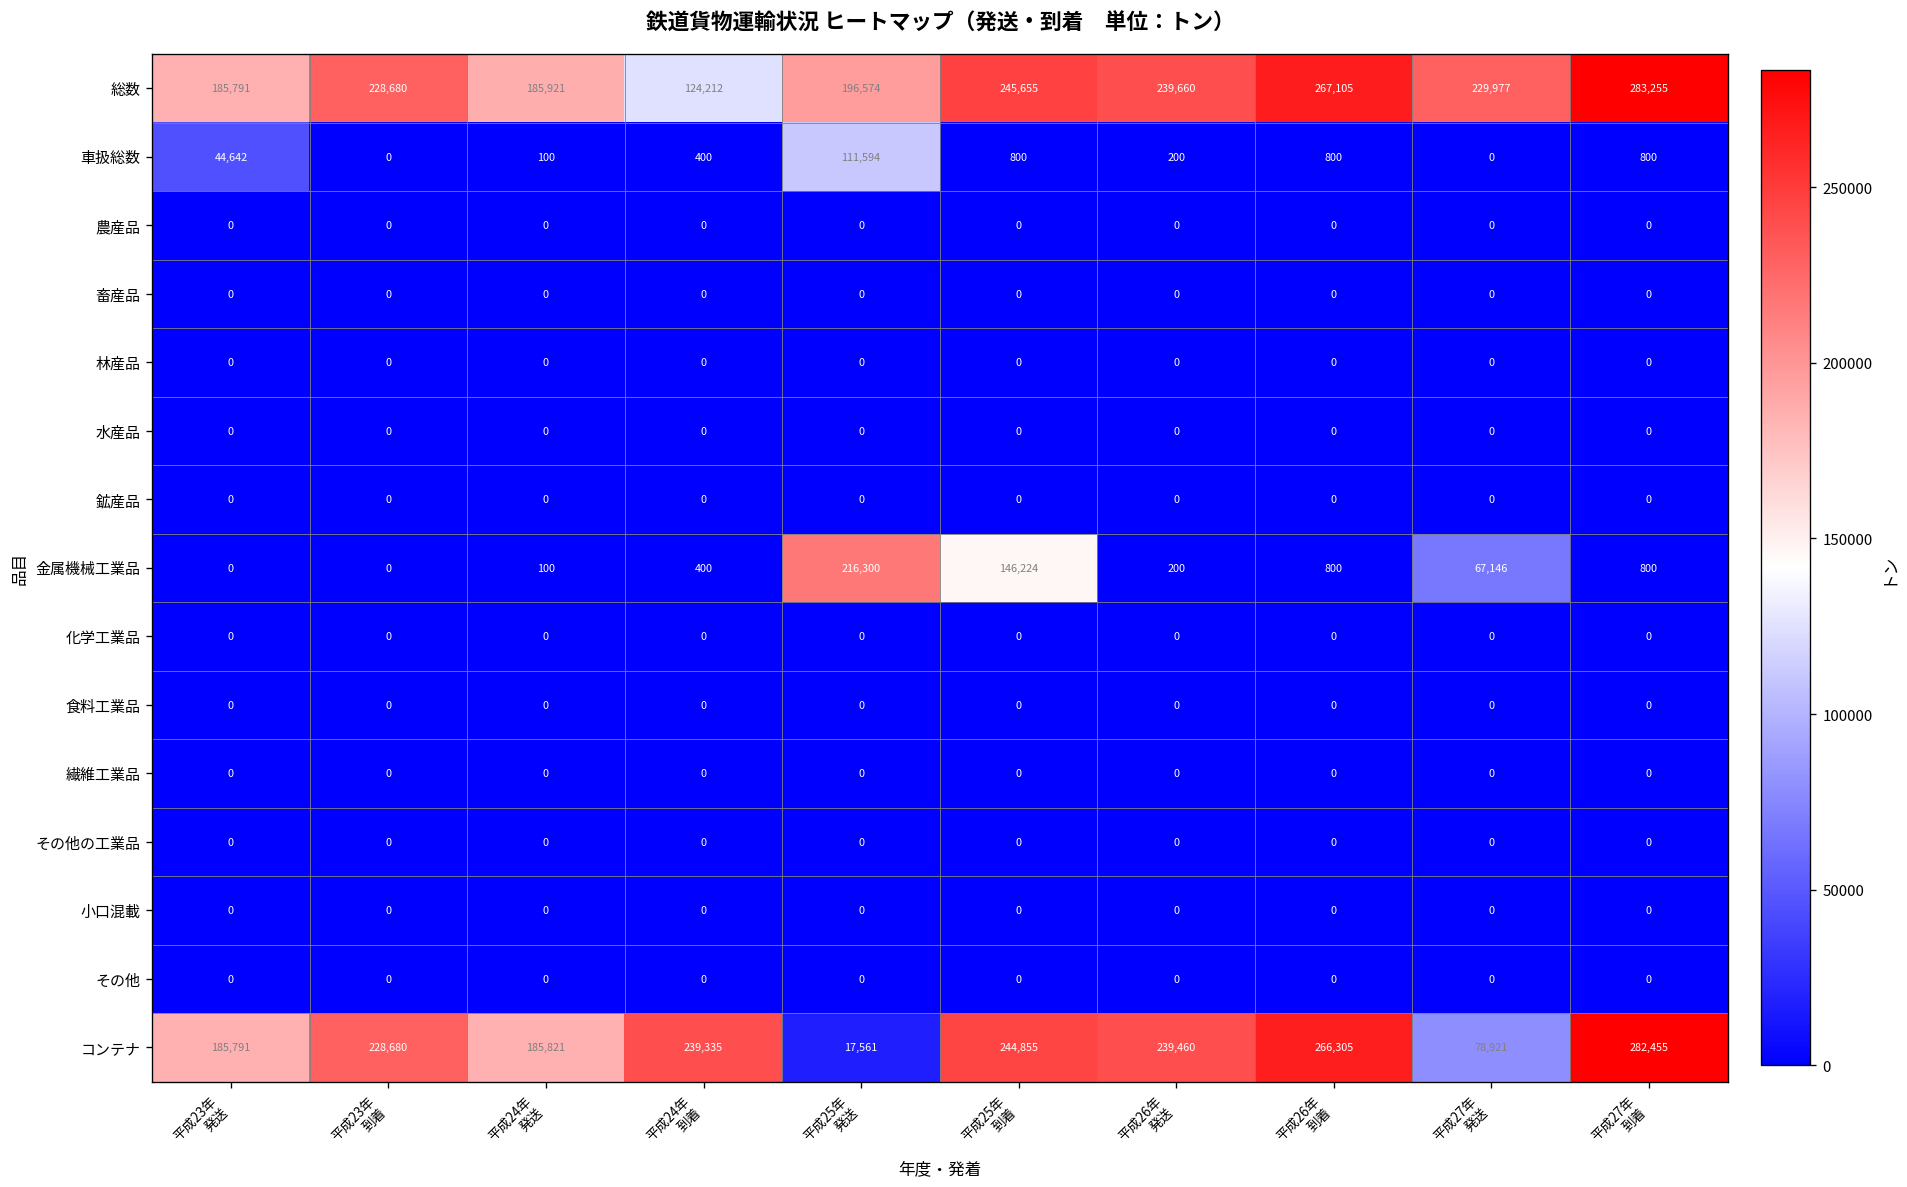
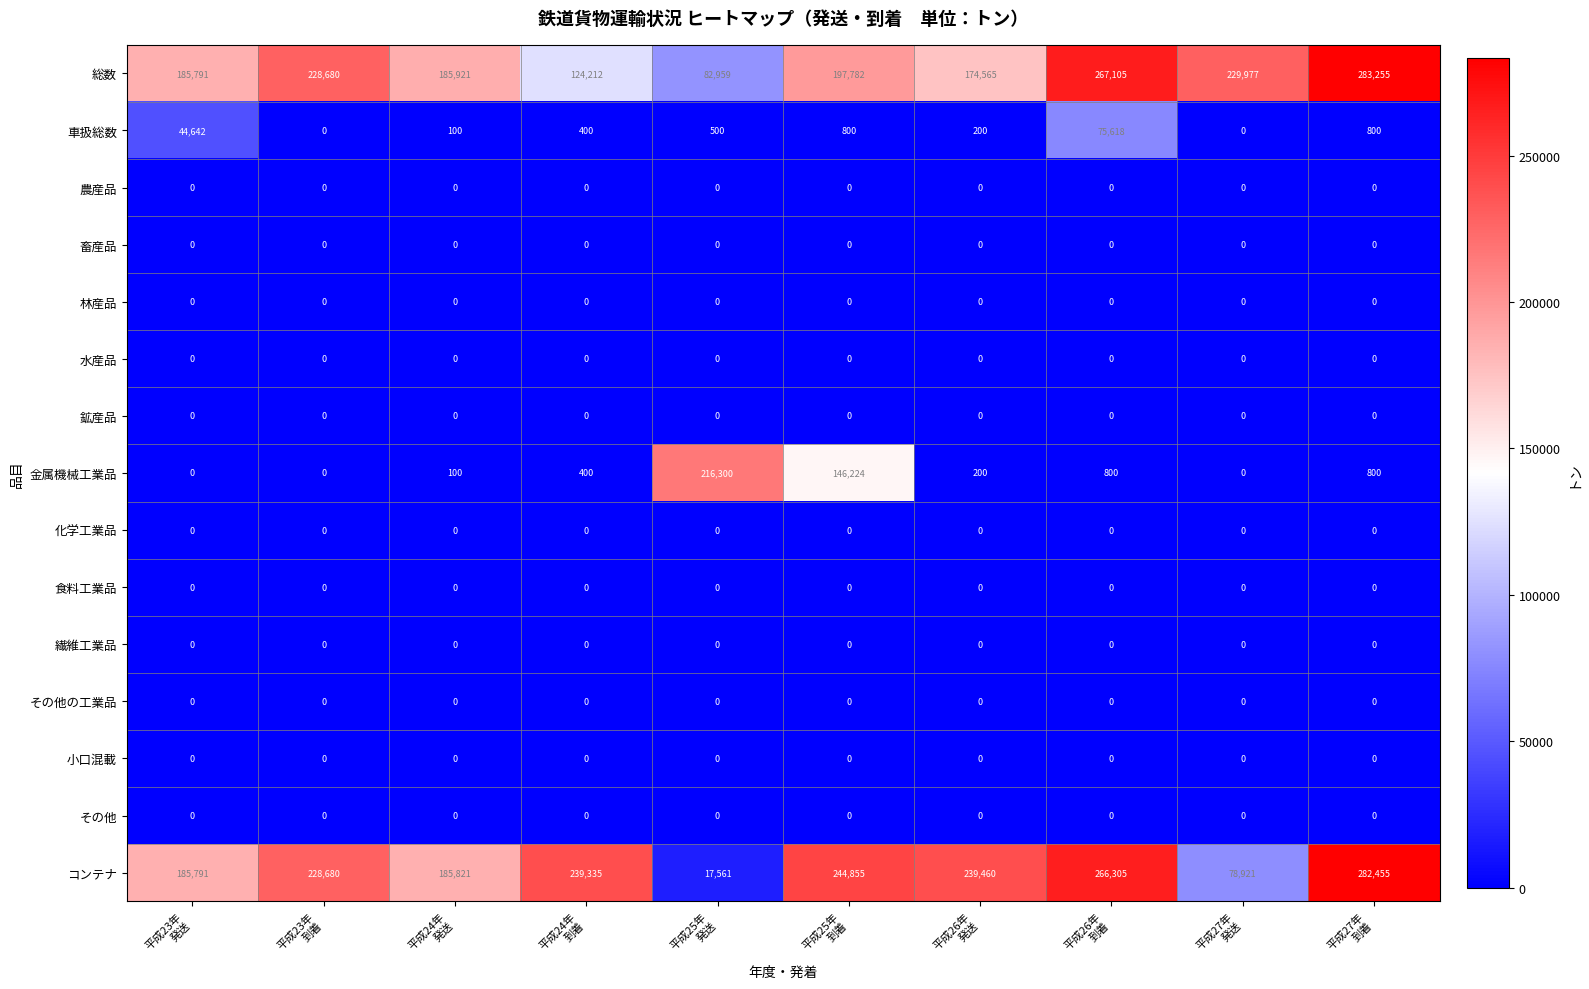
  {
    "総数": {
      "平成23年 発送": "185,791",
      "平成23年 到着": "228,680",
      "平成24年 発送": "185,921",
      "平成24年 到着": "124,212",
-     "平成25年 発送": "196,574",
-     "平成25年 到着": "245,655",
-     "平成26年 発送": "239,660",
+     "平成25年 発送": "82,959",
+     "平成25年 到着": "197,782",
+     "平成26年 発送": "174,565",
      "平成26年 到着": "267,105",
      "平成27年 発送": "229,977",
      "平成27年 到着": "283,255"
    },
    "車扱総数": {
      "平成23年 発送": "44,642",
      "平成23年 到着": "0",
      "平成24年 発送": "100",
      "平成24年 到着": "400",
-     "平成25年 発送": "111,594",
+     "平成25年 発送": "500",
      "平成25年 到着": "800",
      "平成26年 発送": "200",
-     "平成26年 到着": "800",
+     "平成26年 到着": "75,618",
      "平成27年 発送": "0",
      "平成27年 到着": "800"
    },
    "農産品": {
      "平成23年 発送": "0",
      "平成23年 到着": "0",
      "平成24年 発送": "0",
      "平成24年 到着": "0",
      "平成25年 発送": "0",
      "平成25年 到着": "0",
      "平成26年 発送": "0",
      "平成26年 到着": "0",
      "平成27年 発送": "0",
      "平成27年 到着": "0"
    },
    "畜産品": {
      "平成23年 発送": "0",
      "平成23年 到着": "0",
      "平成24年 発送": "0",
      "平成24年 到着": "0",
      "平成25年 発送": "0",
      "平成25年 到着": "0",
      "平成26年 発送": "0",
      "平成26年 到着": "0",
      "平成27年 発送": "0",
      "平成27年 到着": "0"
    },
    "林産品": {
      "平成23年 発送": "0",
      "平成23年 到着": "0",
      "平成24年 発送": "0",
      "平成24年 到着": "0",
      "平成25年 発送": "0",
      "平成25年 到着": "0",
      "平成26年 発送": "0",
      "平成26年 到着": "0",
      "平成27年 発送": "0",
      "平成27年 到着": "0"
    },
    "水産品": {
      "平成23年 発送": "0",
      "平成23年 到着": "0",
      "平成24年 発送": "0",
      "平成24年 到着": "0",
      "平成25年 発送": "0",
      "平成25年 到着": "0",
      "平成26年 発送": "0",
      "平成26年 到着": "0",
      "平成27年 発送": "0",
      "平成27年 到着": "0"
    },
    "鉱産品": {
      "平成23年 発送": "0",
      "平成23年 到着": "0",
      "平成24年 発送": "0",
      "平成24年 到着": "0",
      "平成25年 発送": "0",
      "平成25年 到着": "0",
      "平成26年 発送": "0",
      "平成26年 到着": "0",
      "平成27年 発送": "0",
      "平成27年 到着": "0"
    },
    "金属機械工業品": {
      "平成23年 発送": "0",
      "平成23年 到着": "0",
      "平成24年 発送": "100",
      "平成24年 到着": "400",
      "平成25年 発送": "216,300",
      "平成25年 到着": "146,224",
      "平成26年 発送": "200",
      "平成26年 到着": "800",
-     "平成27年 発送": "67,146",
+     "平成27年 発送": "0",
      "平成27年 到着": "800"
    },
    "化学工業品": {
      "平成23年 発送": "0",
      "平成23年 到着": "0",
      "平成24年 発送": "0",
      "平成24年 到着": "0",
      "平成25年 発送": "0",
      "平成25年 到着": "0",
      "平成26年 発送": "0",
      "平成26年 到着": "0",
      "平成27年 発送": "0",
      "平成27年 到着": "0"
    },
    "食料工業品": {
      "平成23年 発送": "0",
      "平成23年 到着": "0",
      "平成24年 発送": "0",
      "平成24年 到着": "0",
      "平成25年 発送": "0",
      "平成25年 到着": "0",
      "平成26年 発送": "0",
      "平成26年 到着": "0",
      "平成27年 発送": "0",
      "平成27年 到着": "0"
    },
    "繊維工業品": {
      "平成23年 発送": "0",
      "平成23年 到着": "0",
      "平成24年 発送": "0",
      "平成24年 到着": "0",
      "平成25年 発送": "0",
      "平成25年 到着": "0",
      "平成26年 発送": "0",
      "平成26年 到着": "0",
      "平成27年 発送": "0",
      "平成27年 到着": "0"
    },
    "その他の工業品": {
      "平成23年 発送": "0",
      "平成23年 到着": "0",
      "平成24年 発送": "0",
      "平成24年 到着": "0",
      "平成25年 発送": "0",
      "平成25年 到着": "0",
      "平成26年 発送": "0",
      "平成26年 到着": "0",
      "平成27年 発送": "0",
      "平成27年 到着": "0"
    },
    "小口混載": {
      "平成23年 発送": "0",
      "平成23年 到着": "0",
      "平成24年 発送": "0",
      "平成24年 到着": "0",
      "平成25年 発送": "0",
      "平成25年 到着": "0",
      "平成26年 発送": "0",
      "平成26年 到着": "0",
      "平成27年 発送": "0",
      "平成27年 到着": "0"
    },
    "その他": {
      "平成23年 発送": "0",
      "平成23年 到着": "0",
      "平成24年 発送": "0",
      "平成24年 到着": "0",
      "平成25年 発送": "0",
      "平成25年 到着": "0",
      "平成26年 発送": "0",
      "平成26年 到着": "0",
      "平成27年 発送": "0",
      "平成27年 到着": "0"
    },
    "コンテナ": {
      "平成23年 発送": "185,791",
      "平成23年 到着": "228,680",
      "平成24年 発送": "185,821",
      "平成24年 到着": "239,335",
      "平成25年 発送": "17,561",
      "平成25年 到着": "244,855",
      "平成26年 発送": "239,460",
      "平成26年 到着": "266,305",
      "平成27年 発送": "78,921",
      "平成27年 到着": "282,455"
    }
  }
